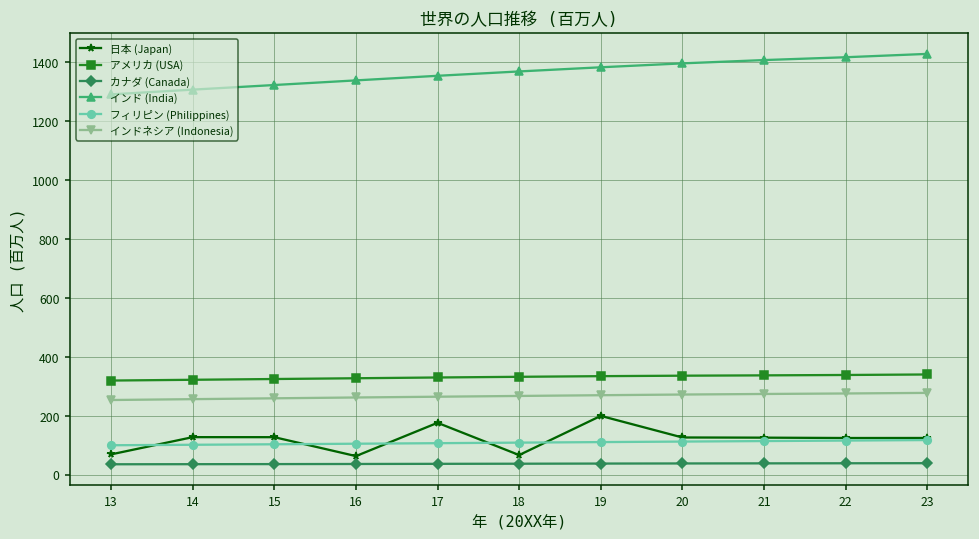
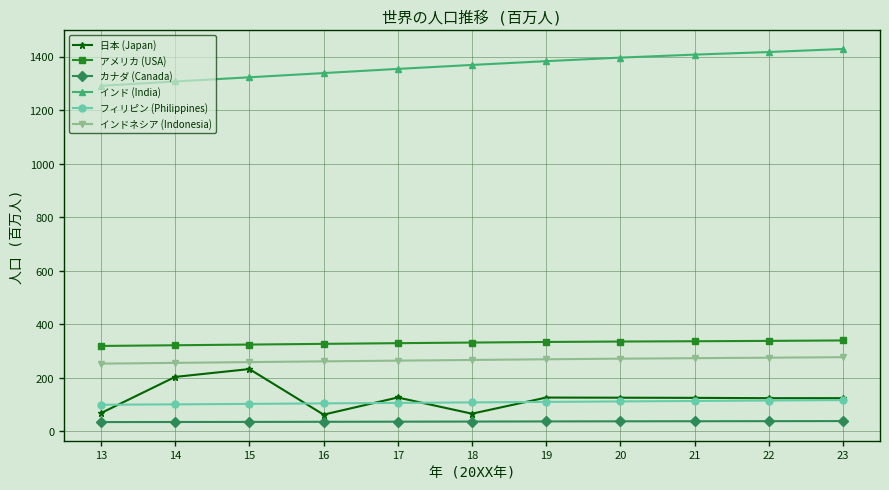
  {
    "日本 (Japan)": {
      "13": 70,
-     "14": 130,
-     "15": 130,
+     "14": 200,
+     "15": 230,
      "16": 60,
-     "17": 180,
+     "17": 130,
      "18": 70,
-     "19": 200,
+     "19": 130,
      "20": 130,
      "21": 130
    }
  }
